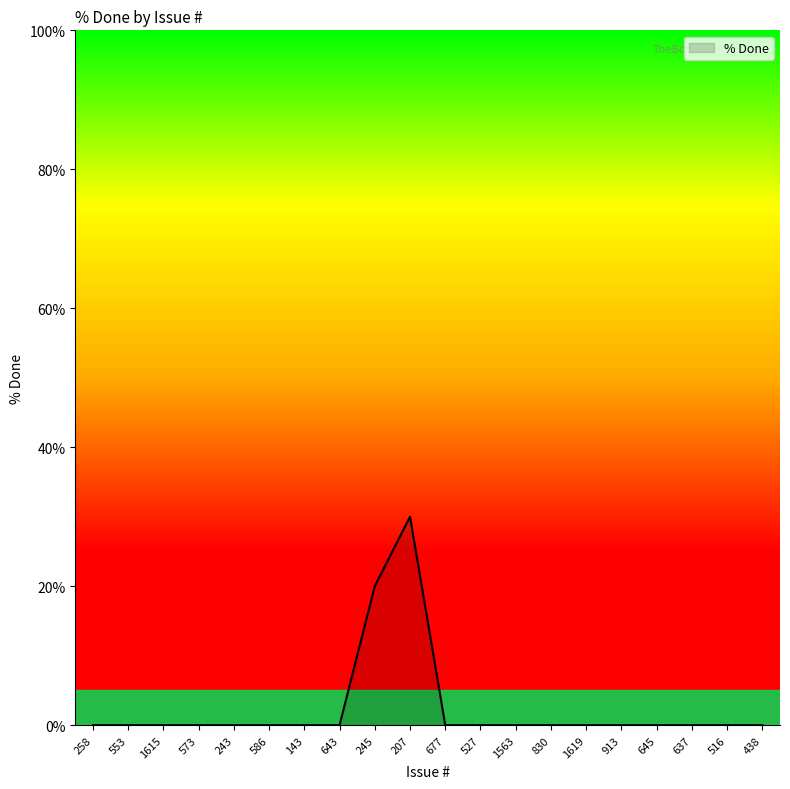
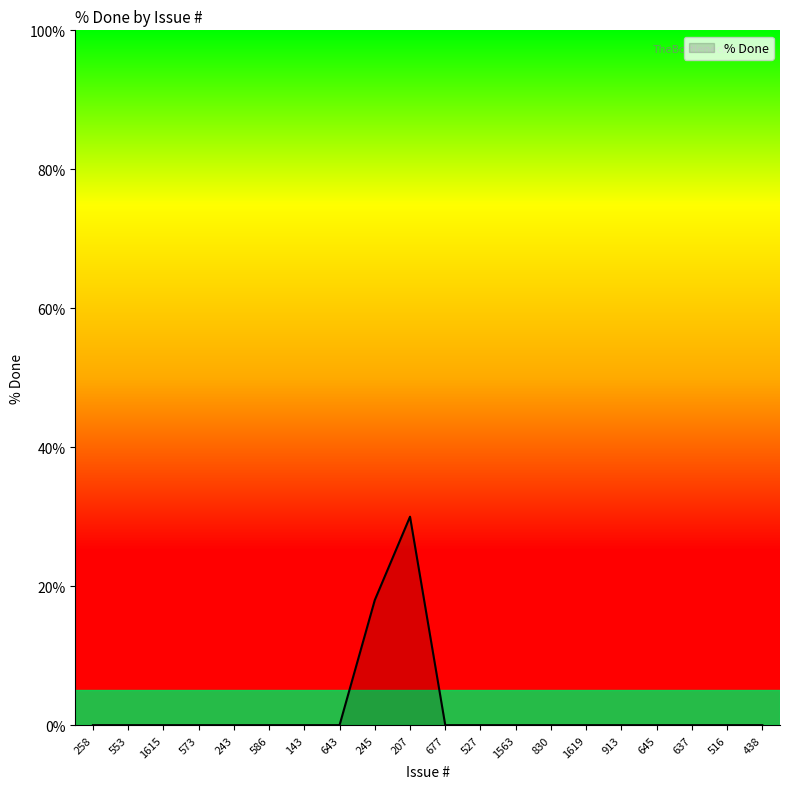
  {
-   "245": "20%",
+   "245": "18%",
    "207": "30%"
  }
